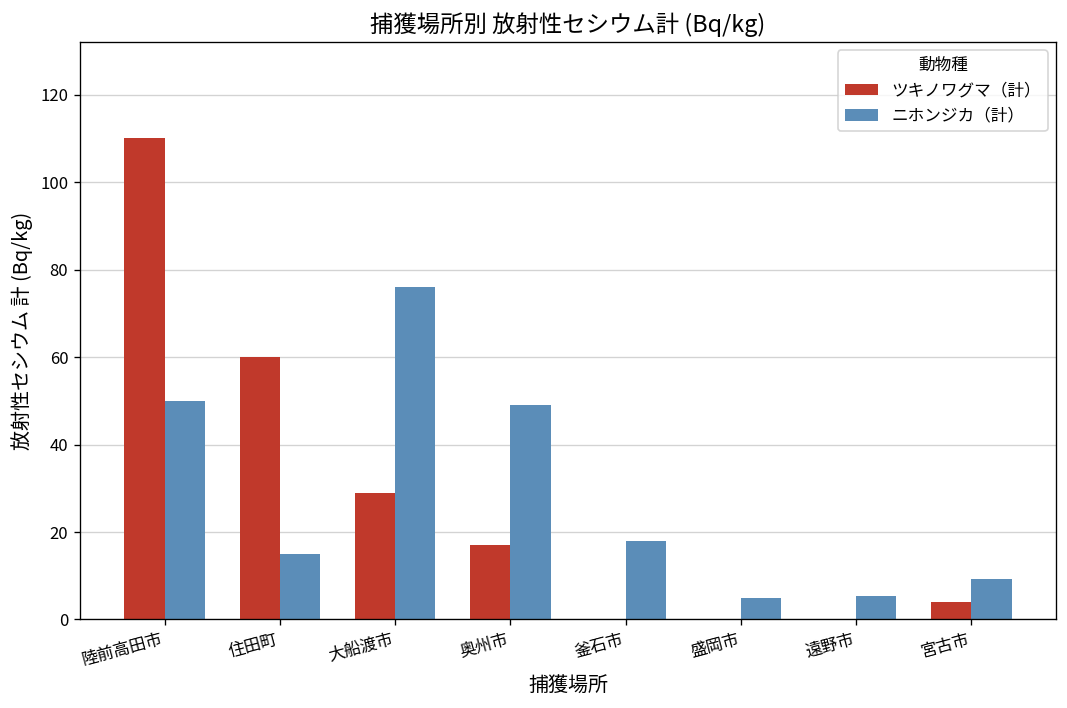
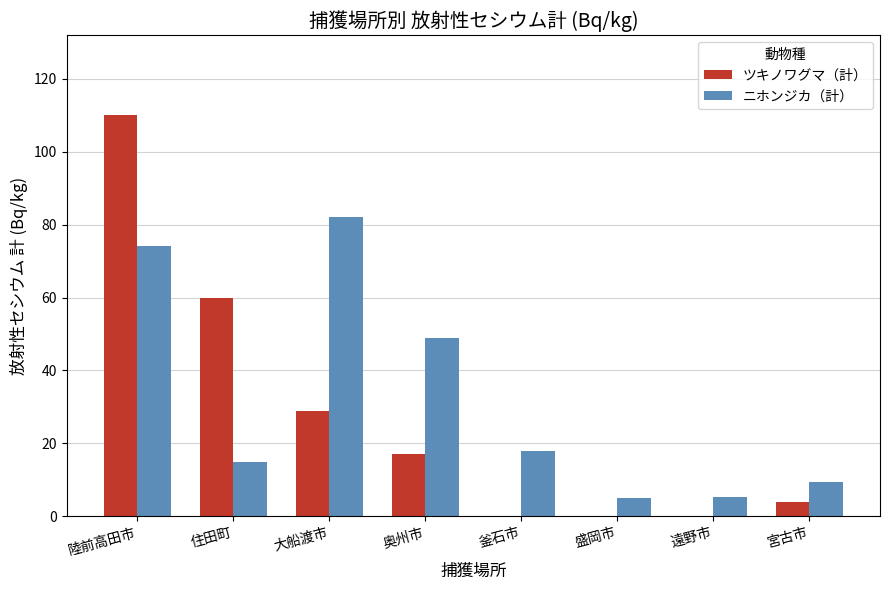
  {
    "ツキノワグマ（計）": {
      "陸前高田市": 110,
      "住田町": 60,
      "大船渡市": 29,
      "奥州市": 17,
      "釜石市": 0,
      "盛岡市": 0,
      "遠野市": 0,
      "宮古市": 4
    },
    "ニホンジカ（計）": {
-     "陸前高田市": 50,
+     "陸前高田市": 74,
      "住田町": 15,
-     "大船渡市": 76,
+     "大船渡市": 82,
      "奥州市": 49,
      "釜石市": 18,
      "盛岡市": 5,
      "遠野市": 5,
      "宮古市": 9
    }
  }
